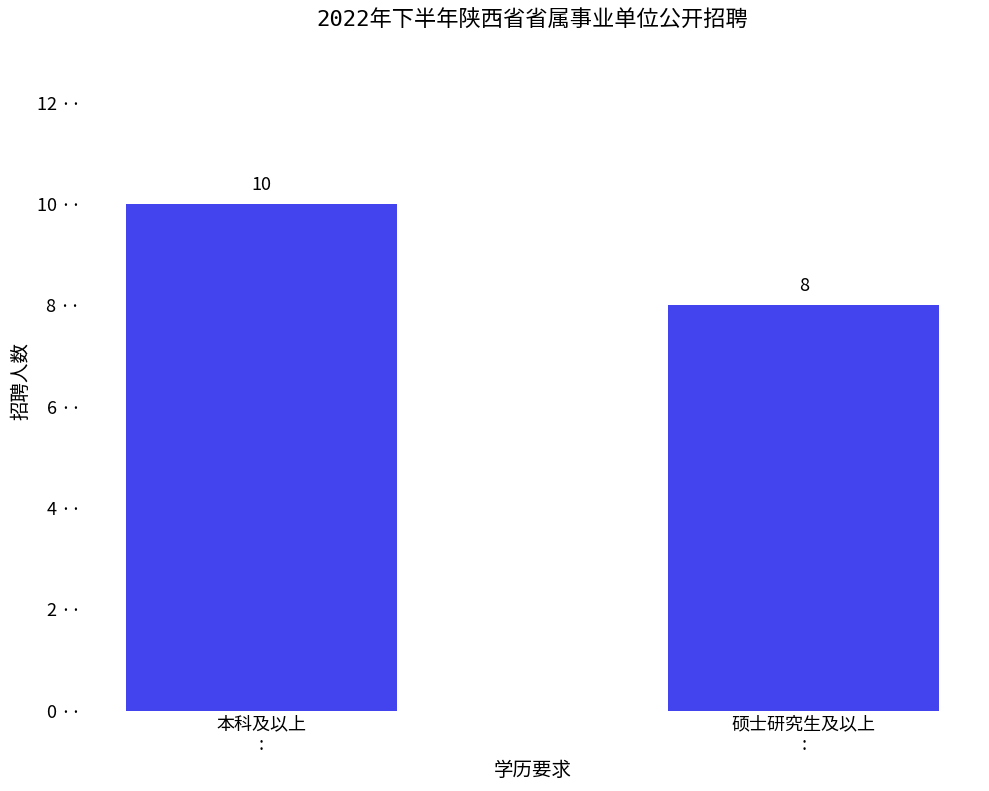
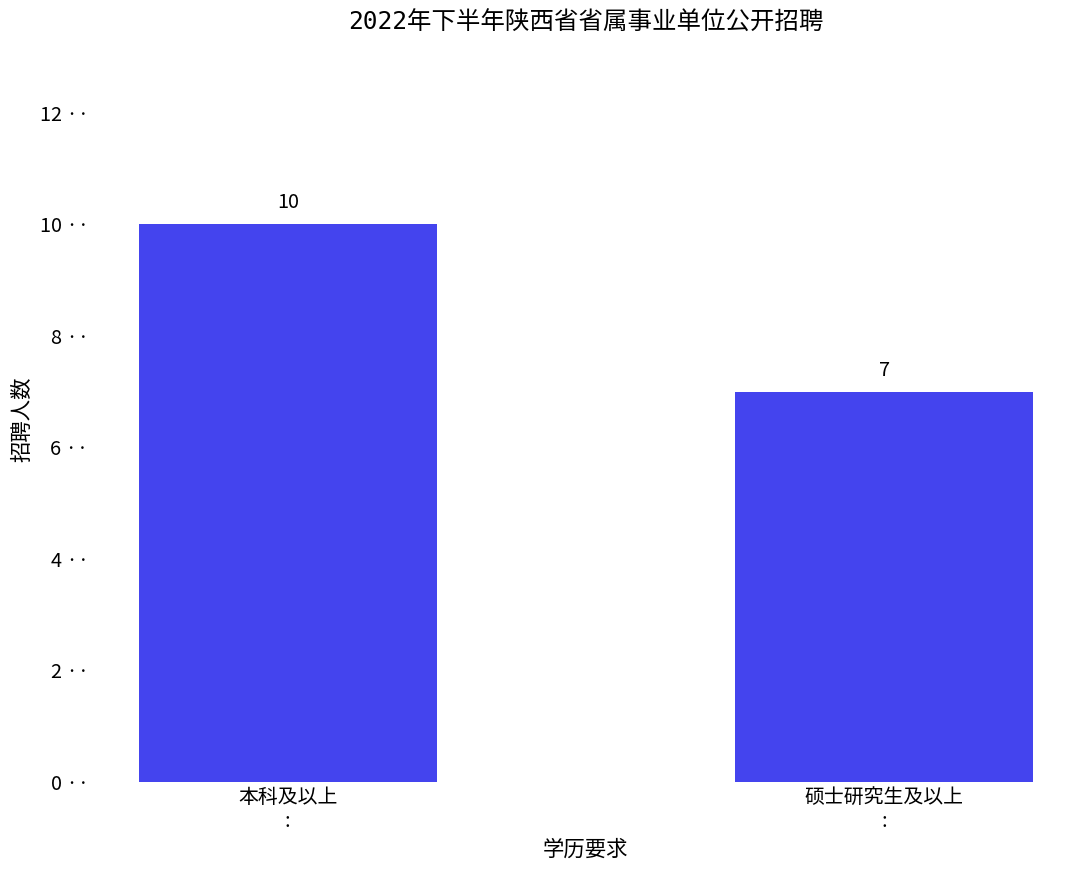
  {
    "本科及以上 :": 10,
-   "硕士研究生及以上 :": 8
+   "硕士研究生及以上 :": 7
  }
